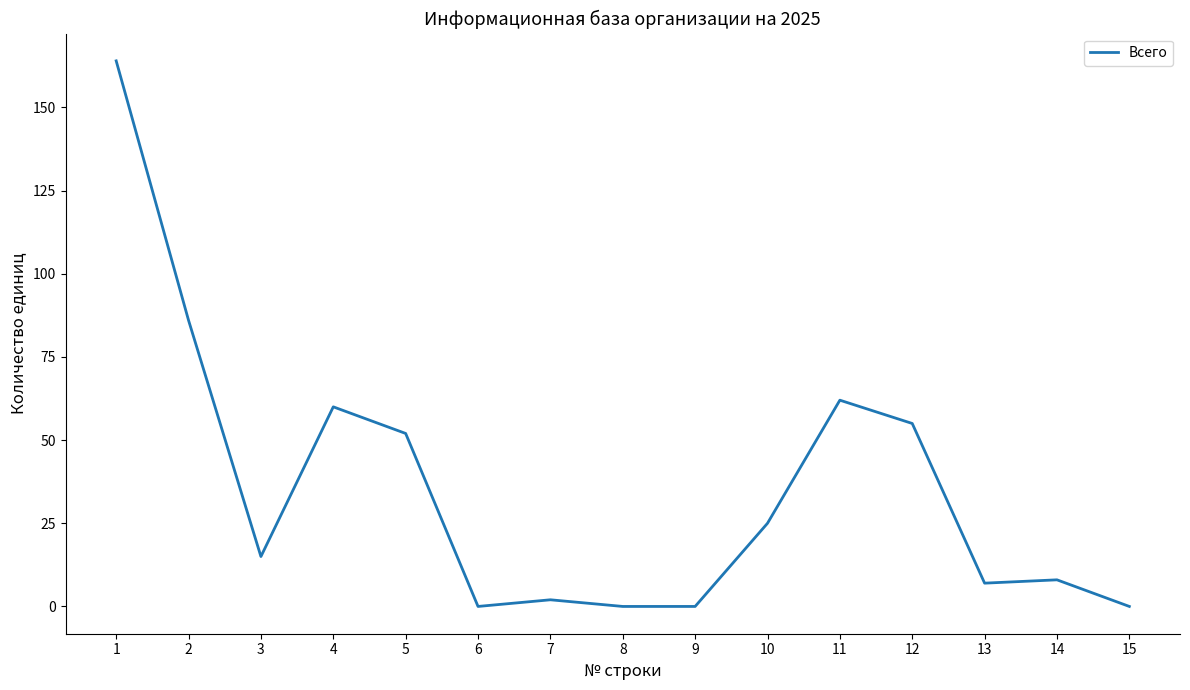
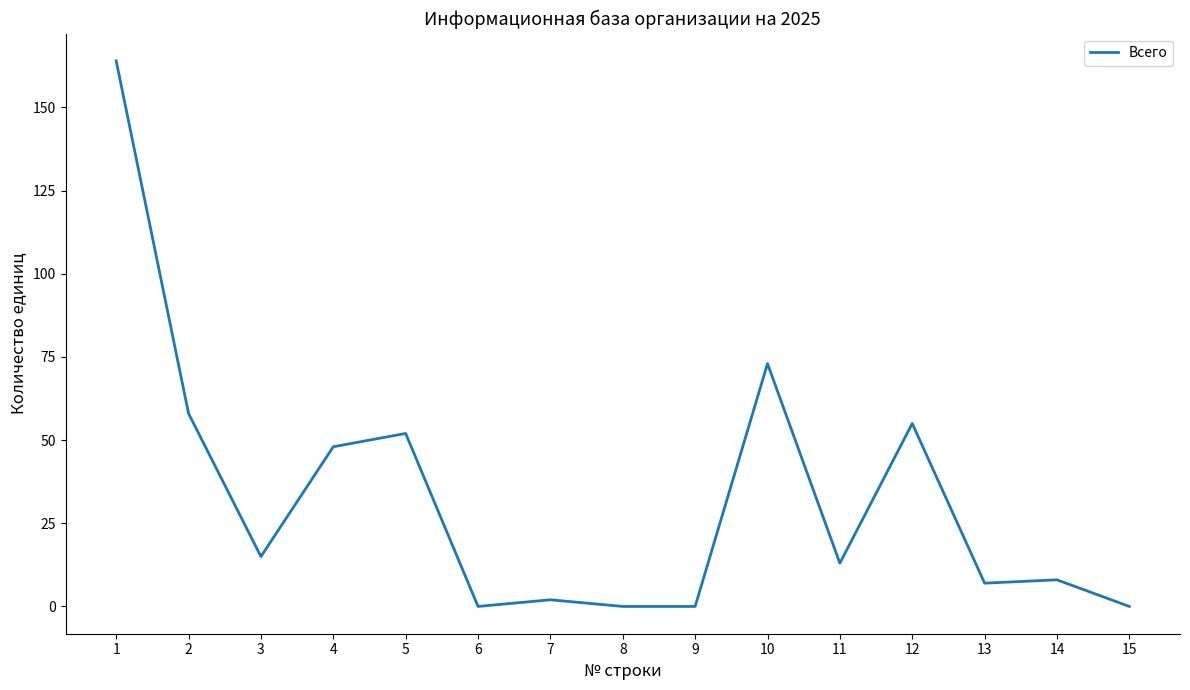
  {
    "1": 164,
-   "2": 86,
+   "2": 58,
    "3": 15,
-   "4": 60,
+   "4": 48,
    "5": 52,
    "6": 0,
    "7": 2,
    "8": 0,
    "9": 0,
-   "10": 25,
-   "11": 62,
+   "10": 73,
+   "11": 13,
    "12": 55,
    "13": 7,
    "14": 8,
    "15": 0
  }
